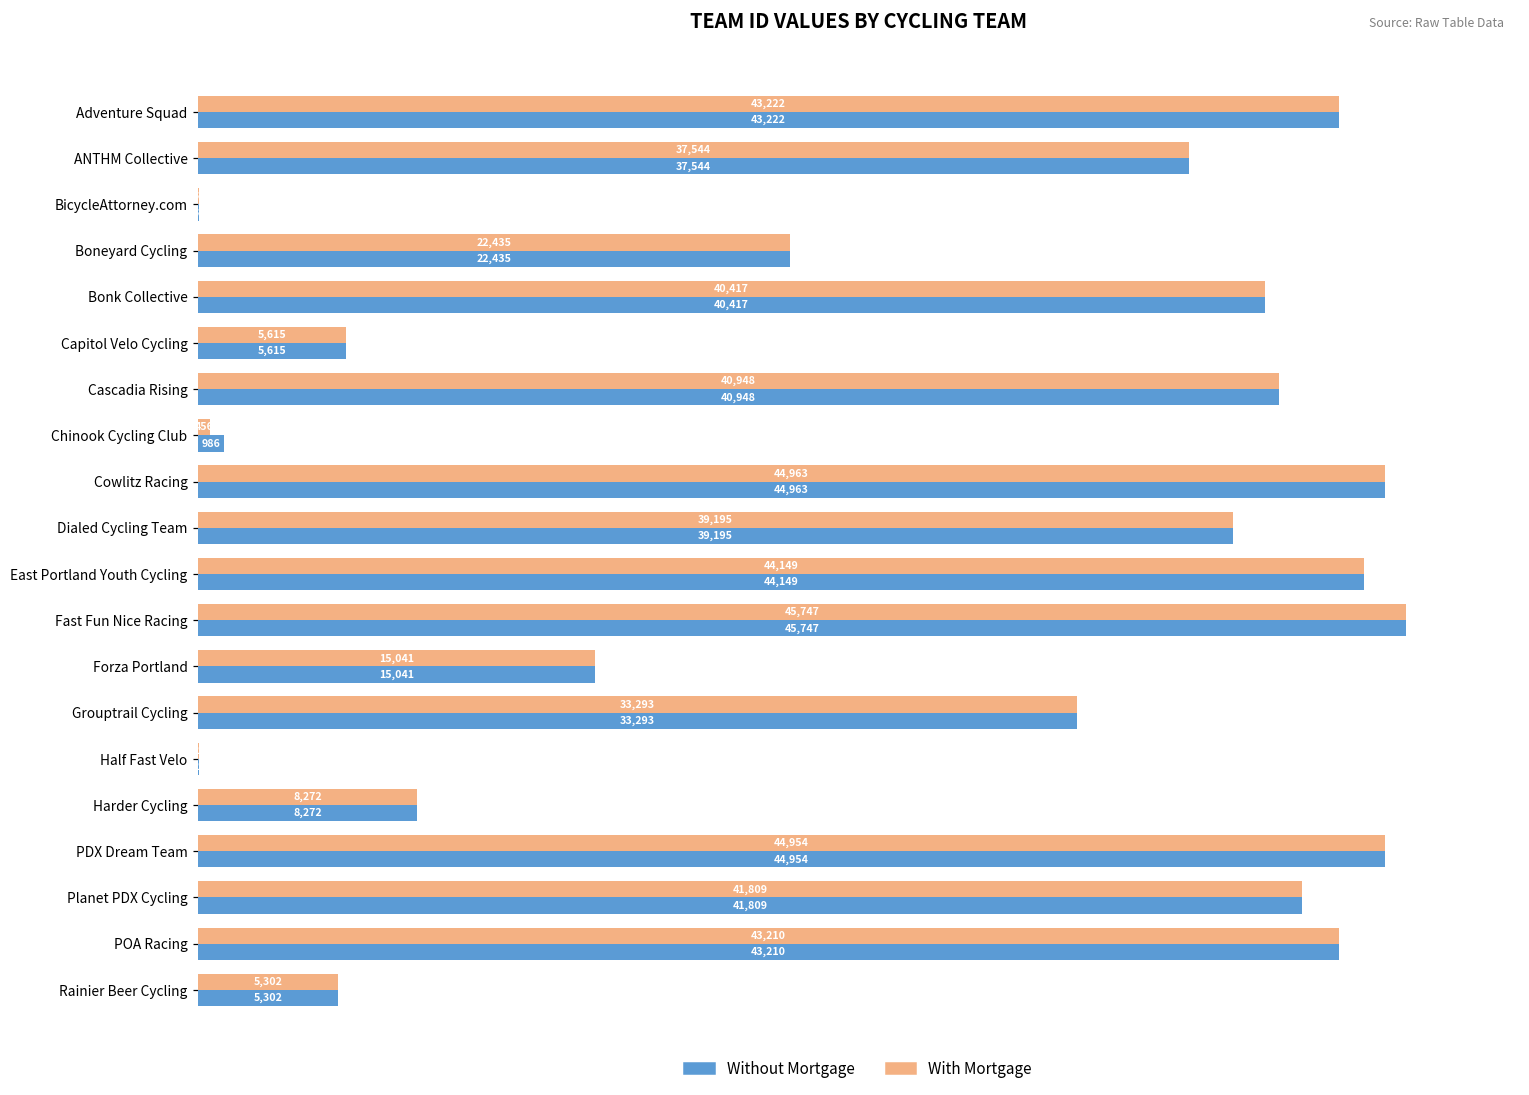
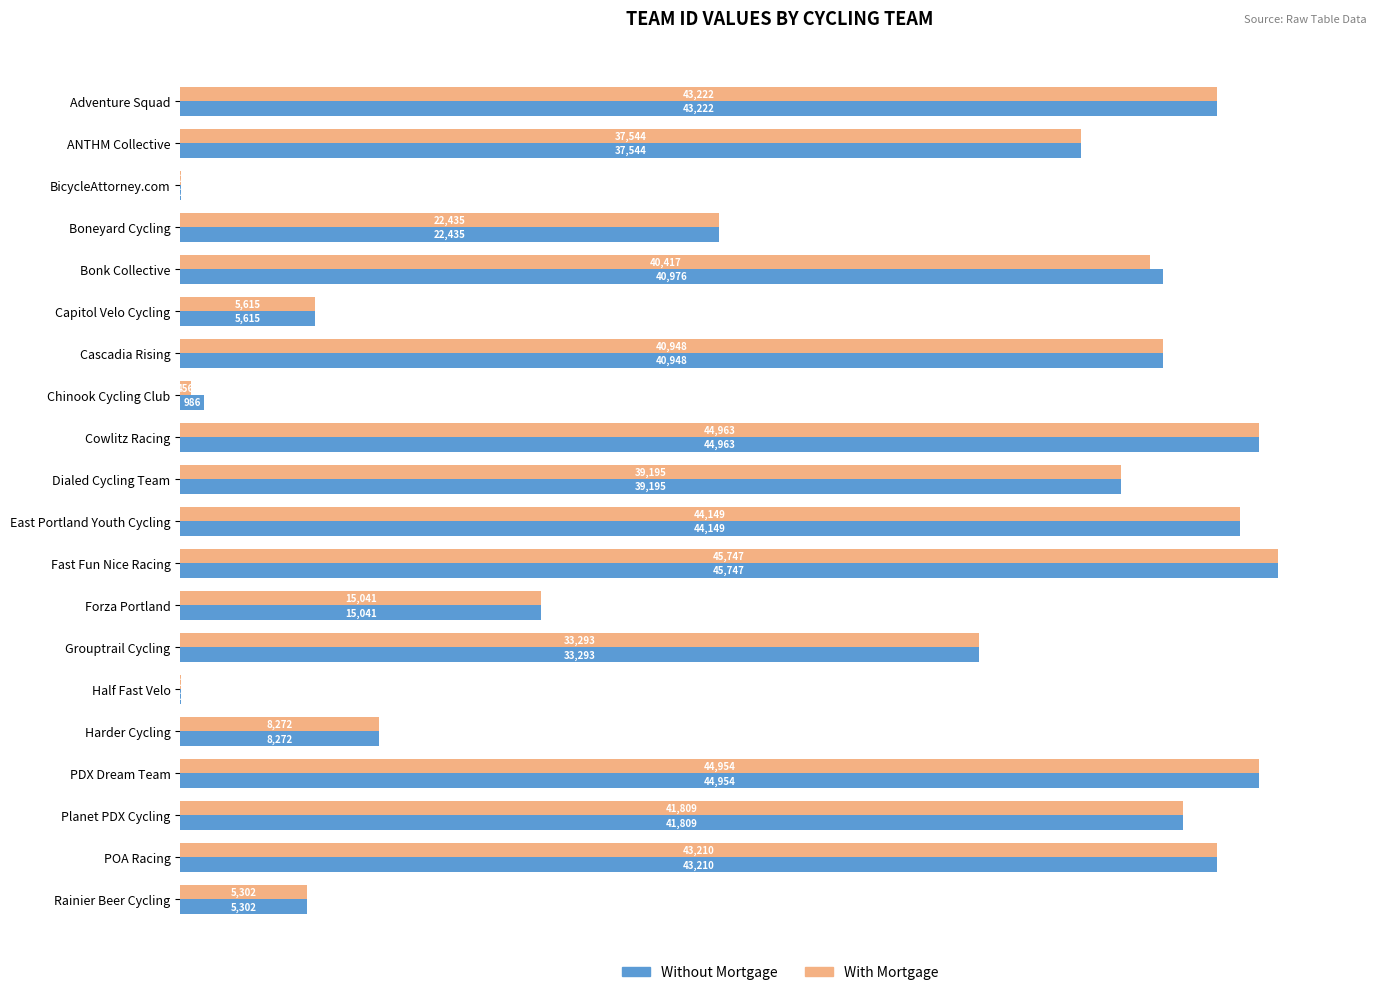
  {
    "Without Mortgage": {
      "Adventure Squad": "43,222",
      "ANTHM Collective": "37,544",
      "Boneyard Cycling": "22,435",
-     "Bonk Collective": "40,417",
+     "Bonk Collective": "40,976",
      "Capitol Velo Cycling": "5,615",
      "Cascadia Rising": "40,948",
      "Chinook Cycling Club": "986",
      "Cowlitz Racing": "44,963",
      "Dialed Cycling Team": "39,195",
      "East Portland Youth Cycling": "44,149",
      "Fast Fun Nice Racing": "45,747",
      "Forza Portland": "15,041",
      "Grouptrail Cycling": "33,293",
      "Harder Cycling": "8,272",
      "PDX Dream Team": "44,954",
      "Planet PDX Cycling": "41,809",
      "POA Racing": "43,210",
      "Rainier Beer Cycling": "5,302"
    },
    "With Mortgage": {
      "Adventure Squad": "43,222",
      "ANTHM Collective": "37,544",
      "Boneyard Cycling": "22,435",
      "Bonk Collective": "40,417",
      "Capitol Velo Cycling": "5,615",
      "Cascadia Rising": "40,948",
      "Cowlitz Racing": "44,963",
      "Dialed Cycling Team": "39,195",
      "East Portland Youth Cycling": "44,149",
      "Fast Fun Nice Racing": "45,747",
      "Forza Portland": "15,041",
      "Grouptrail Cycling": "33,293",
      "Harder Cycling": "8,272",
      "PDX Dream Team": "44,954",
      "Planet PDX Cycling": "41,809",
      "POA Racing": "43,210",
      "Rainier Beer Cycling": "5,302"
    }
  }
